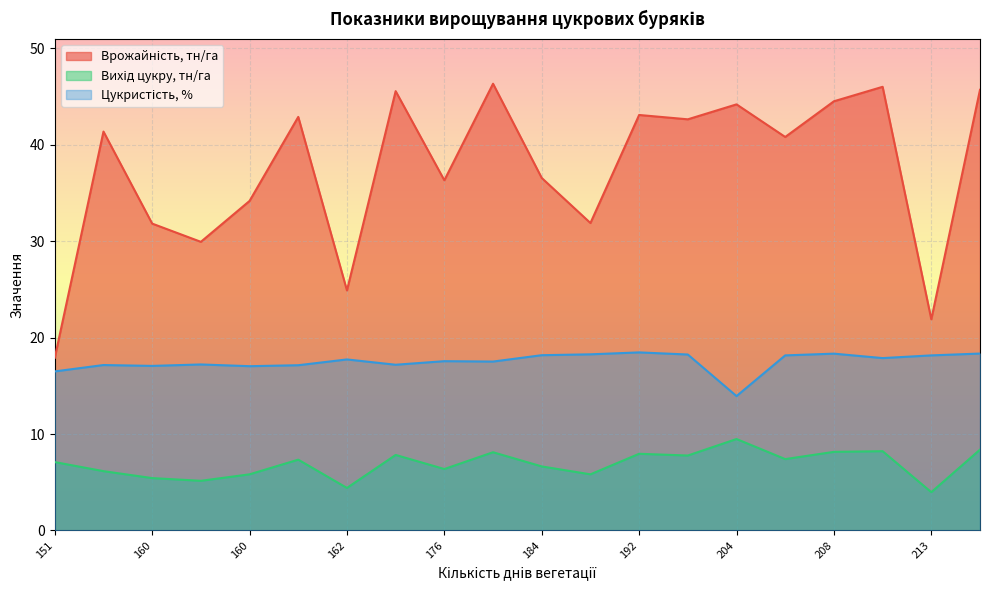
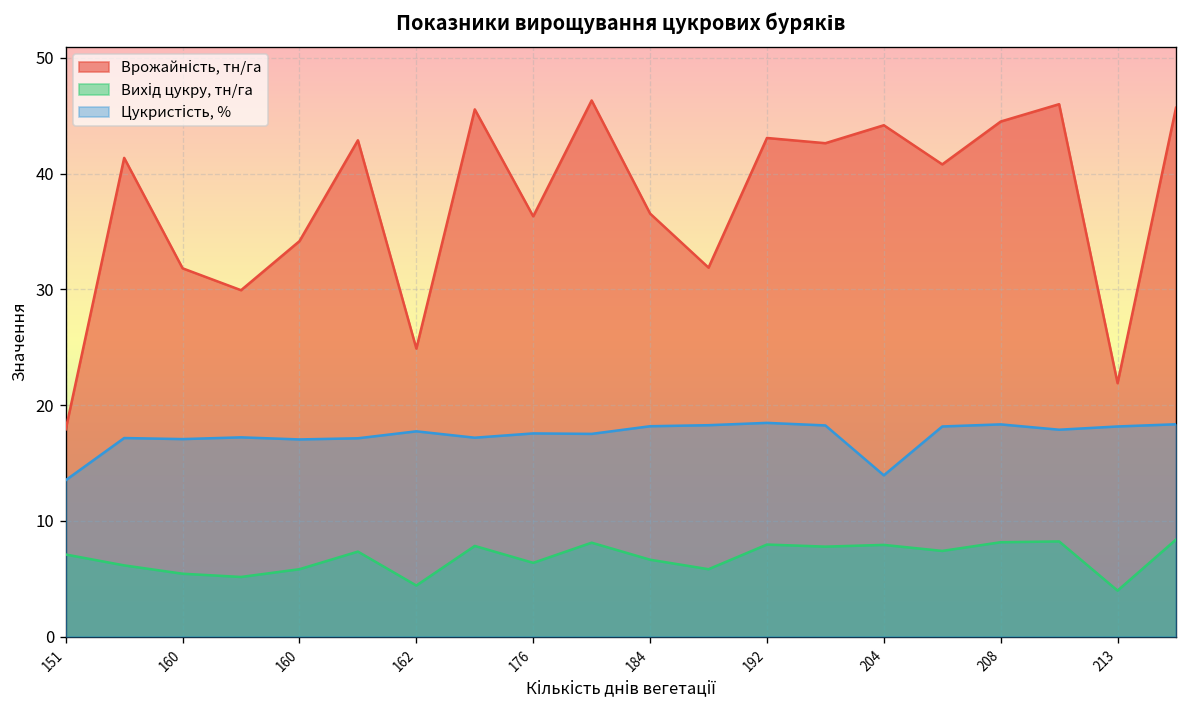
  {
    "Врожайність, тн/га": {
      "151": 18,
      "176": 36,
      "204": 44,
      "213": 22
    },
    "Вихід цукру, тн/га": {
      "151": 7,
      "176": 6,
-     "204": 9,
+     "204": 8,
      "213": 4
    },
    "Цукристість, %": {
-     "151": 16,
+     "151": 14,
      "176": 18,
      "204": 14,
      "213": 18
    }
  }
